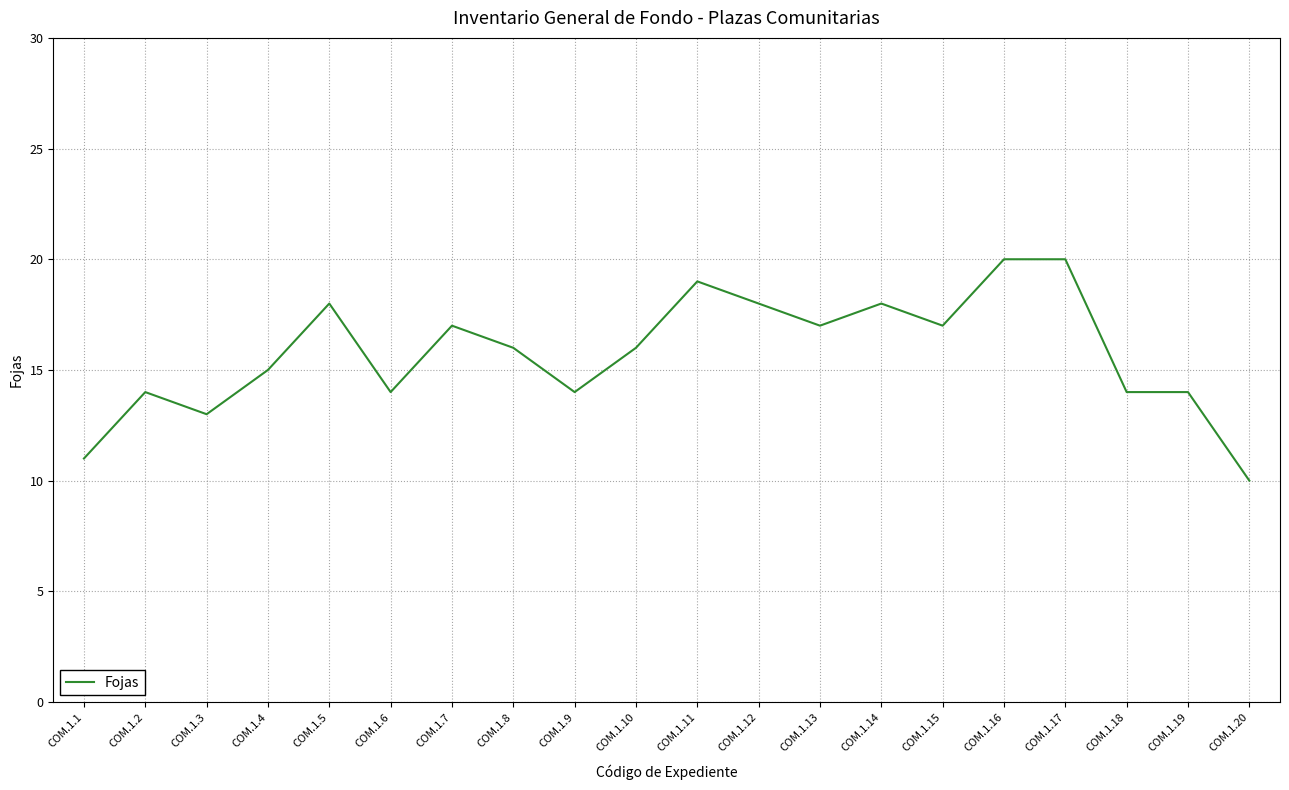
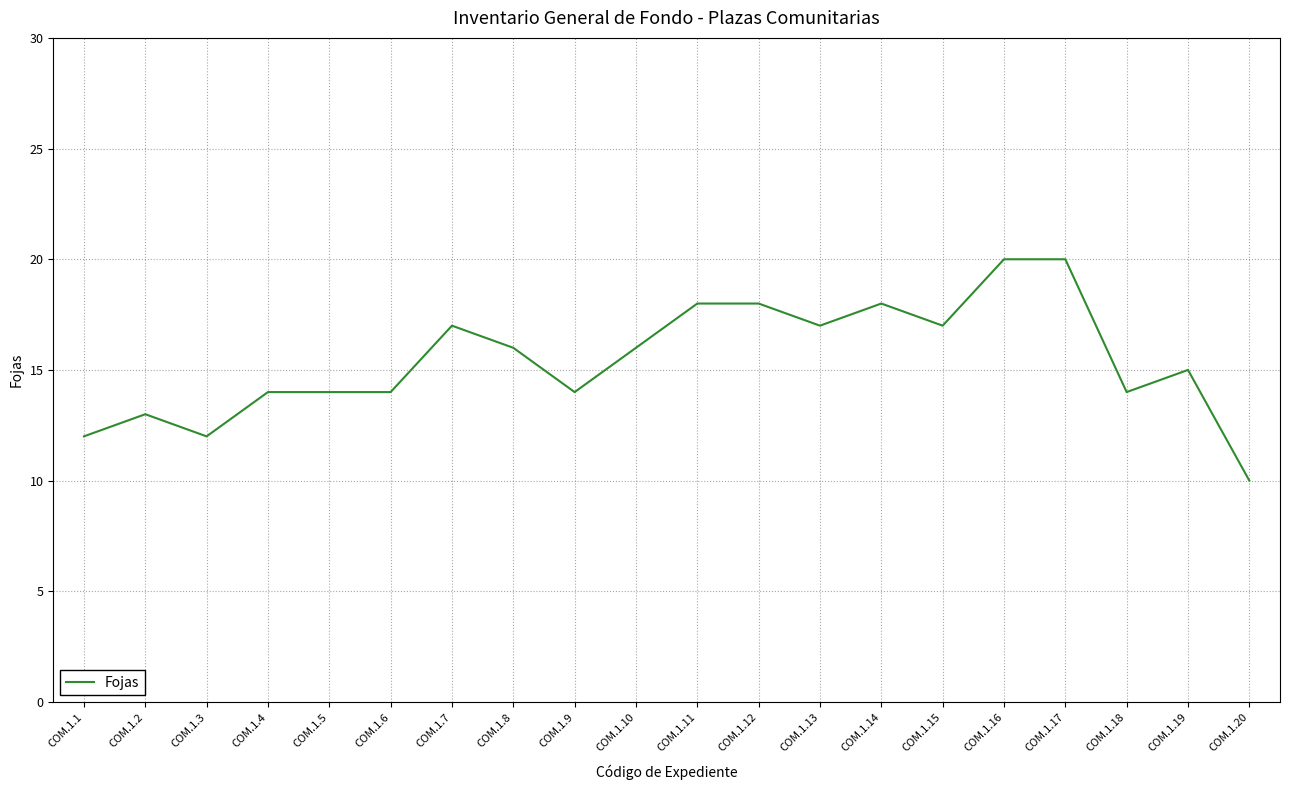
  {
-   "COM.1.1": 11,
-   "COM.1.2": 14,
-   "COM.1.3": 13,
-   "COM.1.4": 15,
-   "COM.1.5": 18,
+   "COM.1.1": 12,
+   "COM.1.2": 13,
+   "COM.1.3": 12,
+   "COM.1.4": 14,
+   "COM.1.5": 14,
    "COM.1.6": 14,
    "COM.1.7": 17,
    "COM.1.8": 16,
    "COM.1.9": 14,
    "COM.1.10": 16,
-   "COM.1.11": 19,
+   "COM.1.11": 18,
    "COM.1.12": 18,
    "COM.1.13": 17,
    "COM.1.14": 18,
    "COM.1.15": 17,
    "COM.1.16": 20,
    "COM.1.17": 20,
    "COM.1.18": 14,
-   "COM.1.19": 14,
+   "COM.1.19": 15,
    "COM.1.20": 10
  }
